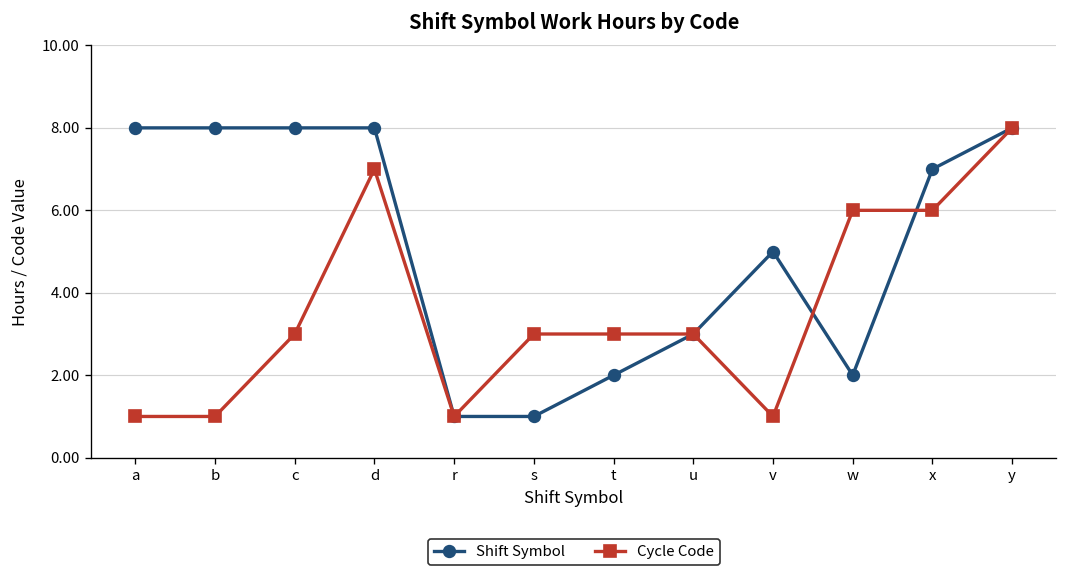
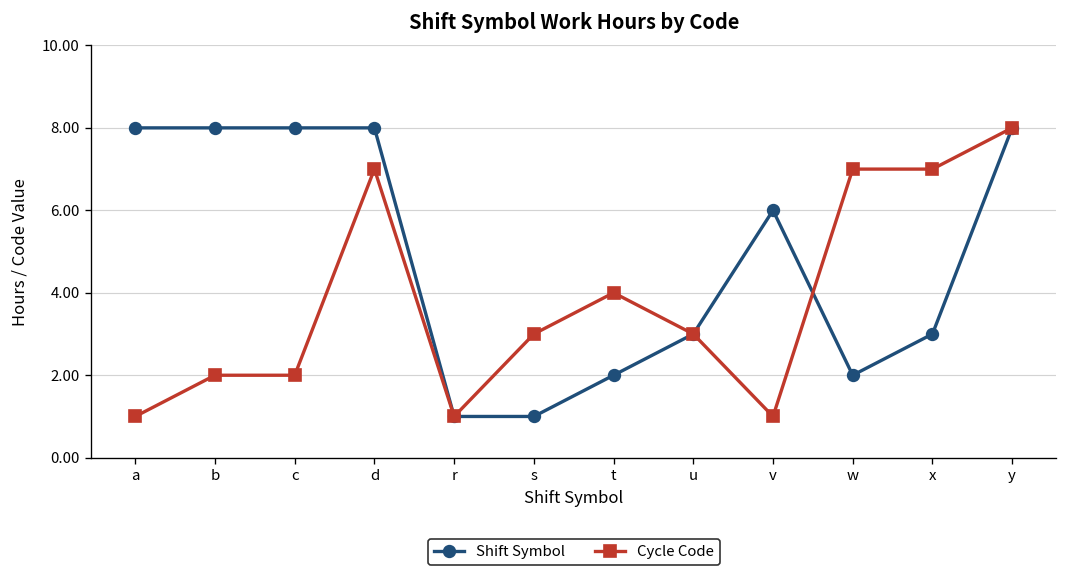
  {
    "Shift Symbol": {
      "a": 8,
      "b": 8,
      "c": 8,
      "d": 8,
      "s": 1,
      "t": 2,
-     "v": 5,
+     "v": 6,
      "w": 2,
-     "x": 7
+     "x": 3
    },
    "Cycle Code": {
      "a": 1,
-     "b": 1,
-     "c": 3,
+     "b": 2,
+     "c": 2,
      "d": 7,
      "s": 3,
-     "t": 3,
+     "t": 4,
      "v": 1,
-     "w": 6,
-     "x": 6
+     "w": 7,
+     "x": 7
    }
  }
